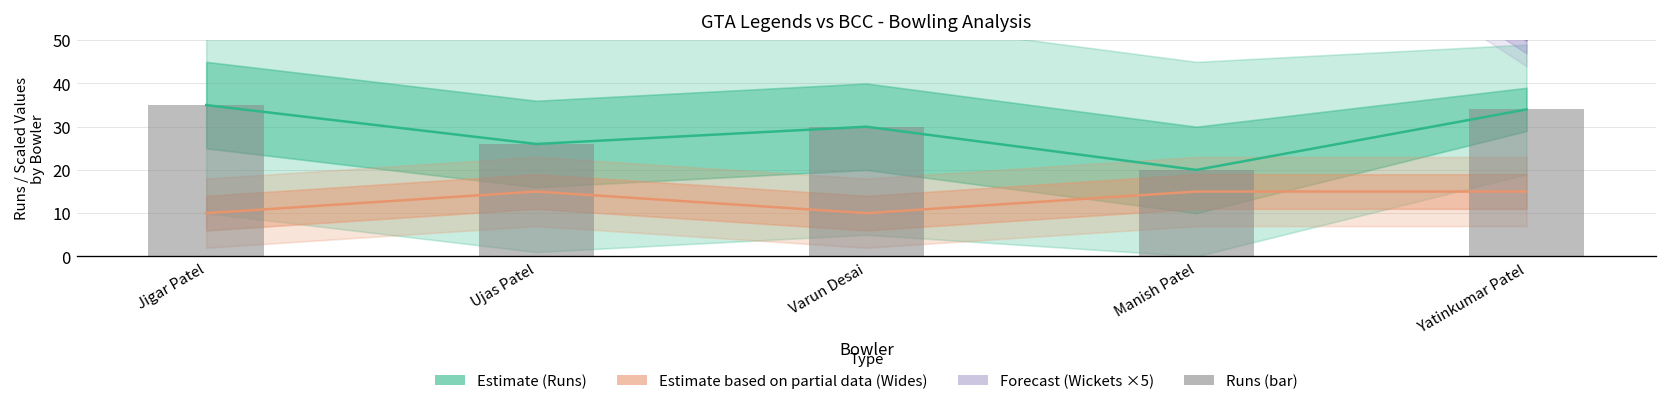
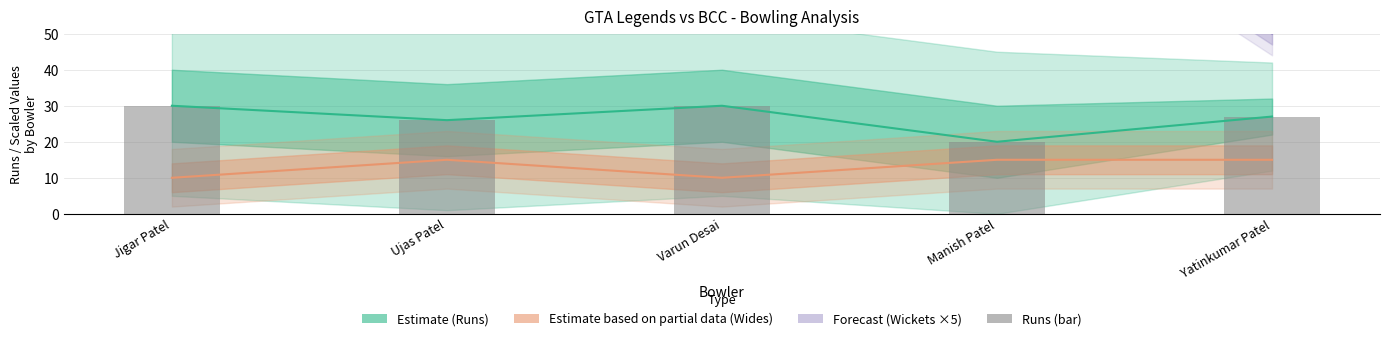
  {
    "Runs (bar)": {
-     "Jigar Patel": 35,
+     "Jigar Patel": 30,
      "Ujas Patel": 26,
      "Varun Desai": 30,
      "Manish Patel": 20,
-     "Yatinkumar Patel": 34
+     "Yatinkumar Patel": 27
    }
  }
